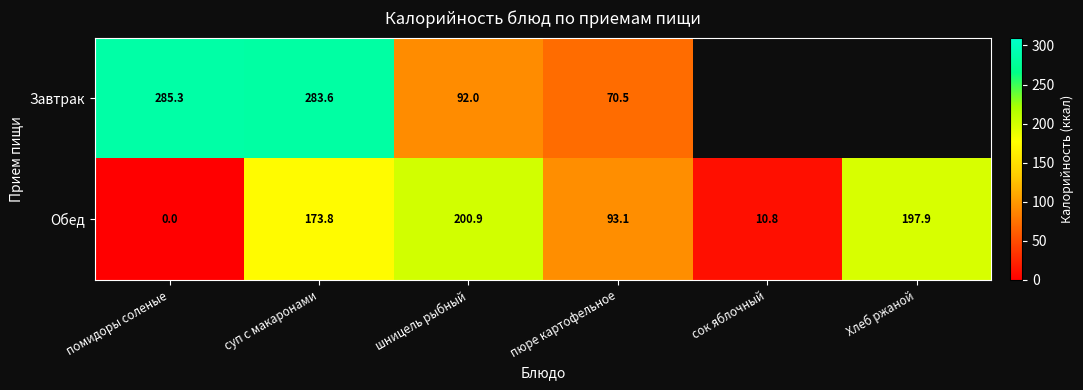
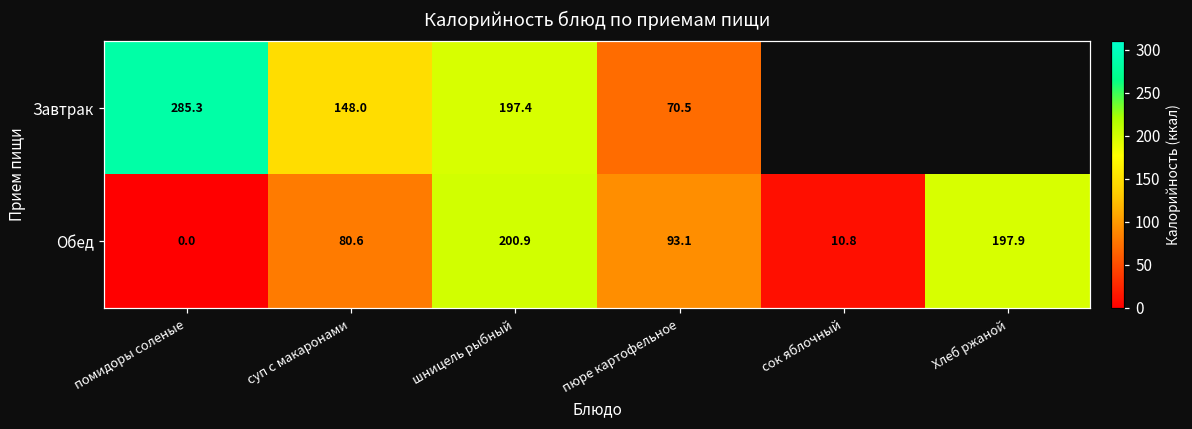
  {
    "Завтрак": {
      "помидоры соленые": 285.3,
-     "суп с макаронами": 283.6,
-     "шницель рыбный": 92.0,
+     "суп с макаронами": 148.0,
+     "шницель рыбный": 197.4,
      "пюре картофельное": 70.5
    },
    "Обед": {
      "помидоры соленые": 0.0,
-     "суп с макаронами": 173.8,
+     "суп с макаронами": 80.6,
      "шницель рыбный": 200.9,
      "пюре картофельное": 93.1,
      "сок яблочный": 10.8,
      "Хлеб ржаной": 197.9
    }
  }
